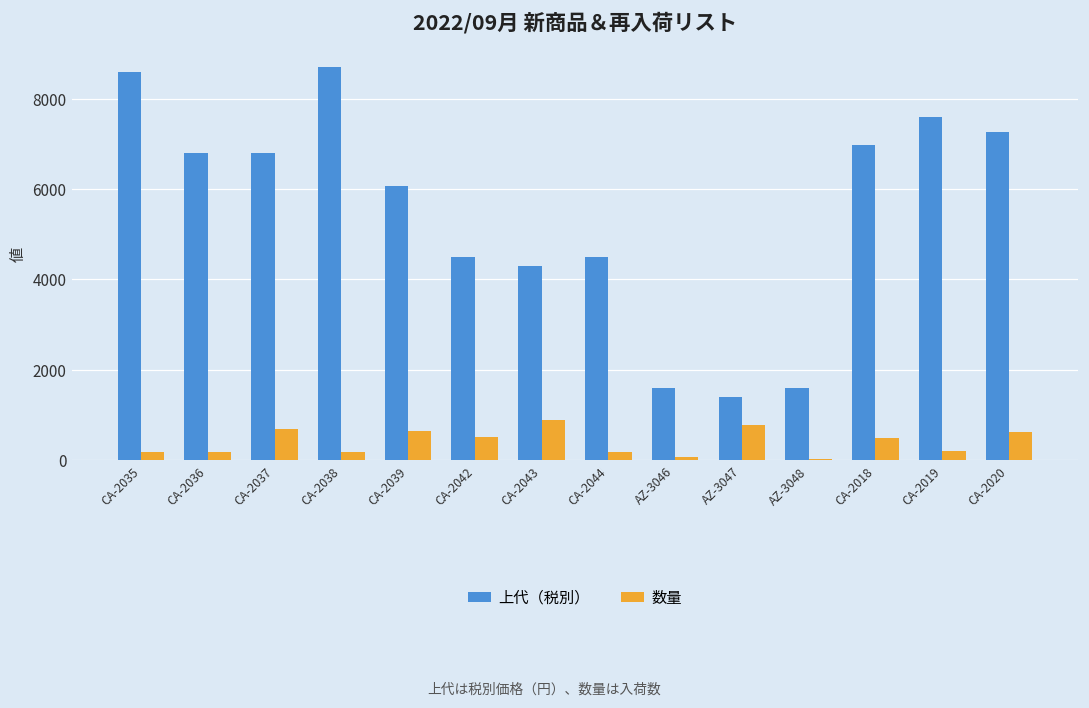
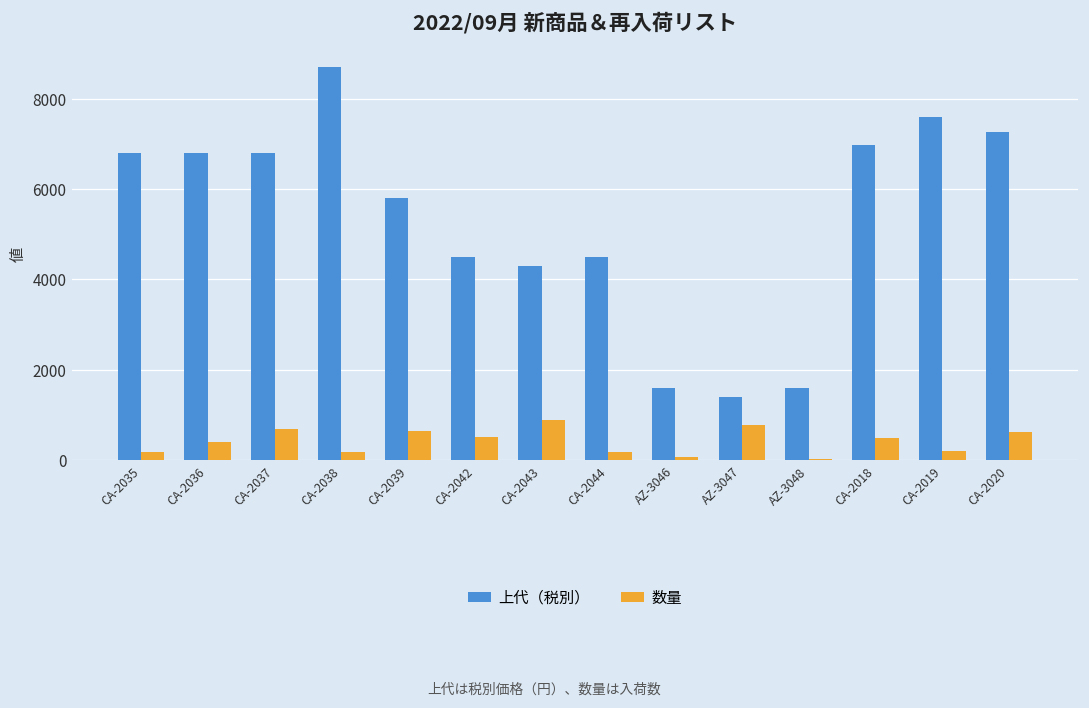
  {
    "上代（税別）": {
-     "CA-2035": 8600,
+     "CA-2035": 6800,
      "CA-2036": 6800,
      "CA-2037": 6800,
      "CA-2038": 8700,
-     "CA-2039": 6100,
+     "CA-2039": 5800,
      "CA-2042": 4500,
      "CA-2043": 4300,
      "CA-2044": 4500,
      "AZ-3046": 1600,
      "AZ-3047": 1400,
      "AZ-3048": 1600,
      "CA-2018": 7000,
      "CA-2019": 7600,
      "CA-2020": 7300
    },
    "数量": {
      "CA-2035": 200,
-     "CA-2036": 200,
+     "CA-2036": 400,
      "CA-2037": 700,
      "CA-2038": 200,
      "CA-2039": 600,
      "CA-2042": 500,
      "CA-2043": 900,
      "CA-2044": 200,
      "AZ-3046": 100,
      "AZ-3047": 800,
      "CA-2018": 500,
      "CA-2019": 200,
      "CA-2020": 600
    }
  }
